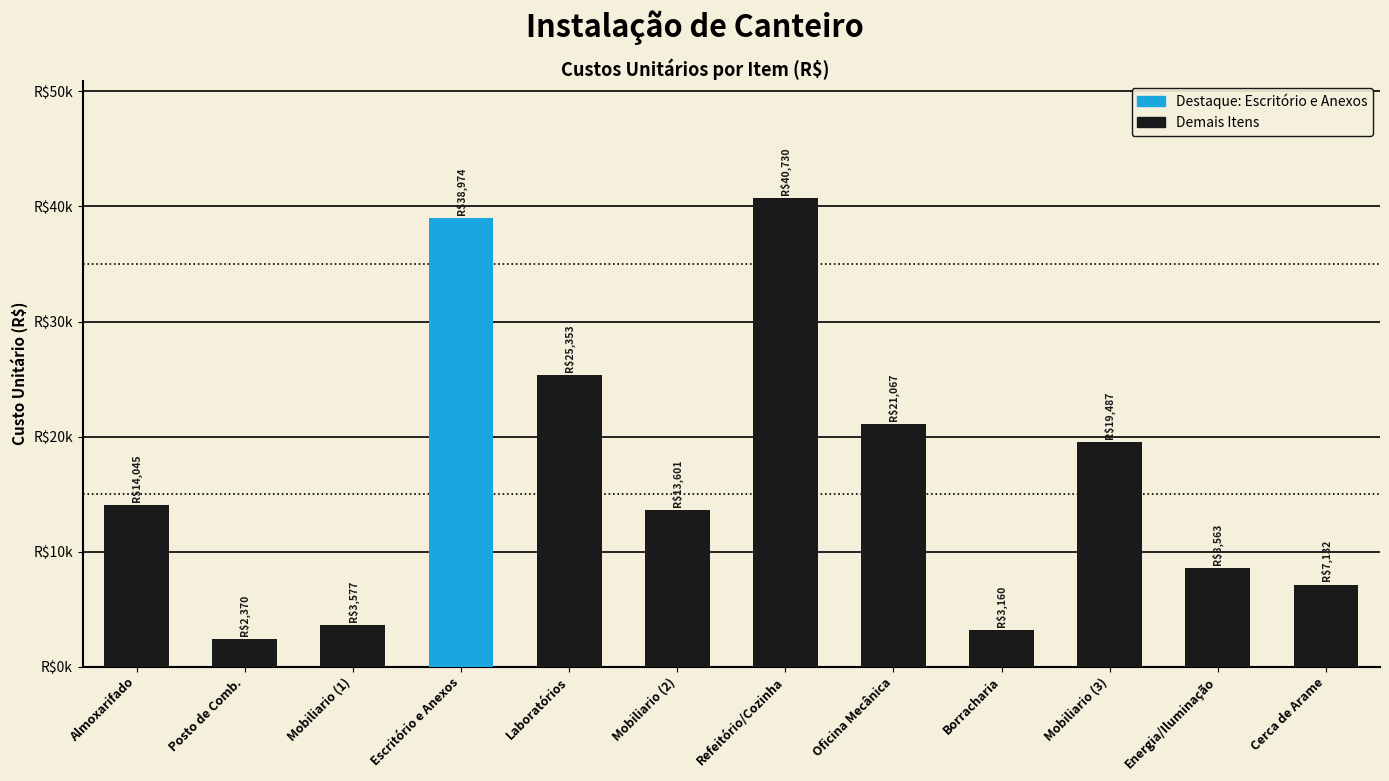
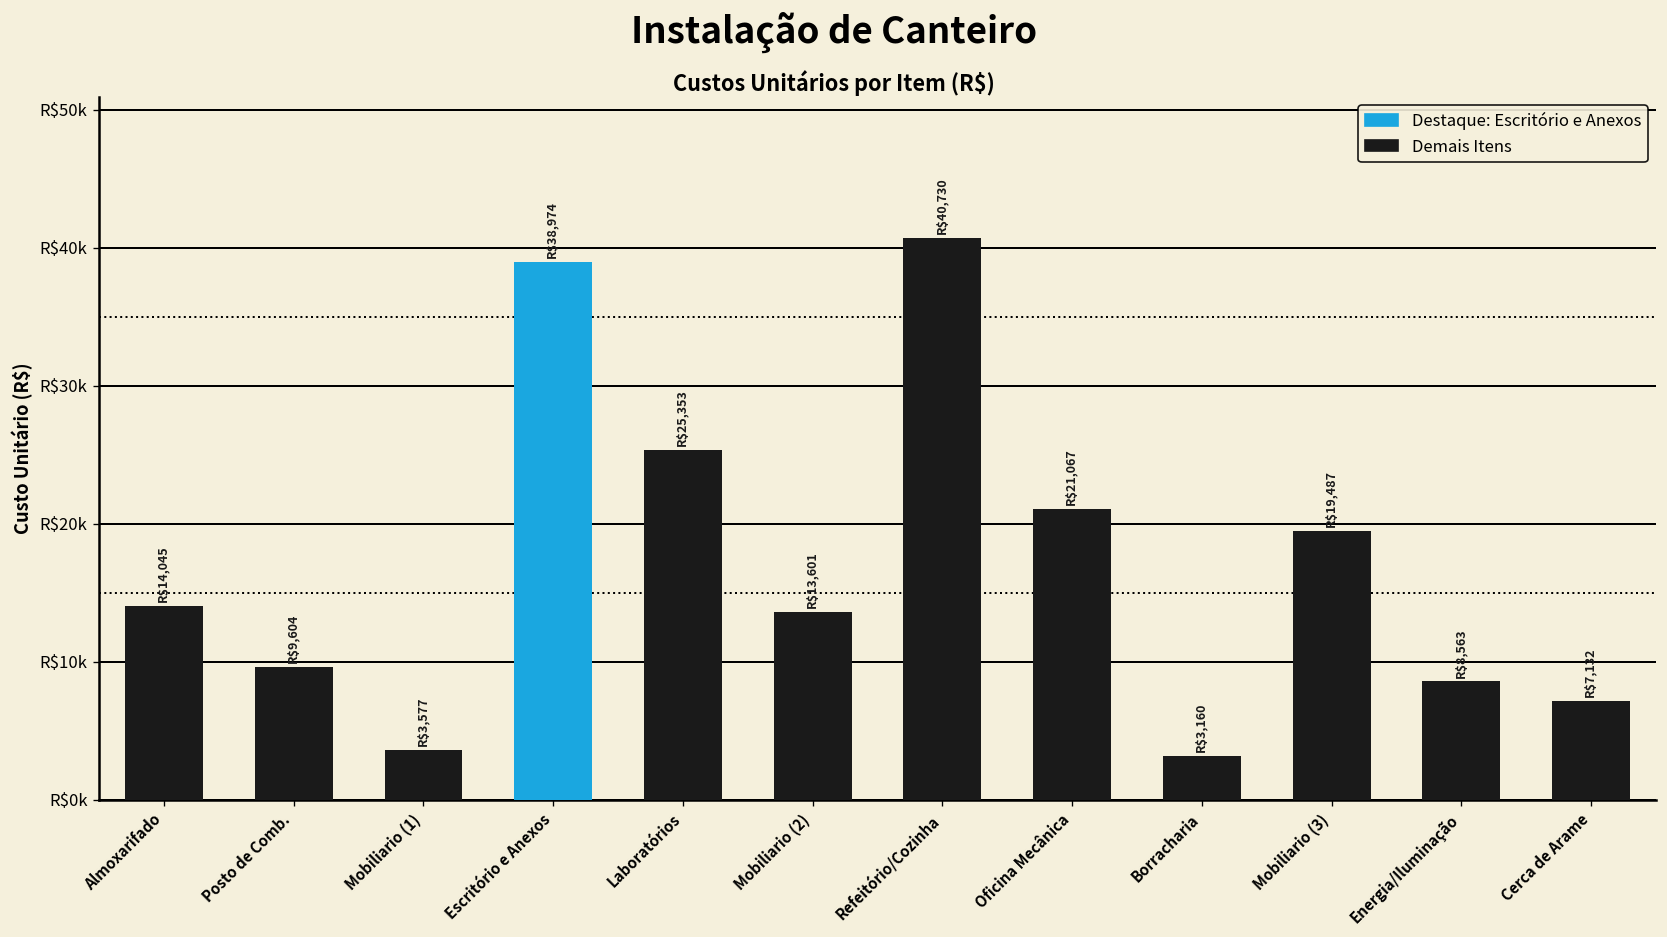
  {
    "Almoxarifado": "$14,045",
-   "Posto de Comb.": "$2,370",
+   "Posto de Comb.": "$9,604",
    "Mobiliario (1)": "$3,577",
    "Escritório e Anexos": "$38,974",
    "Laboratórios": "$25,353",
    "Mobiliario (2)": "$13,601",
    "Refeitório/Cozinha": "$40,730",
    "Oficina Mecânica": "$21,067",
    "Borracharia": "$3,160",
    "Mobiliario (3)": "$19,487",
    "Energia/Iluminação": "$8,563",
    "Cerca de Arame": "$7,132"
  }
